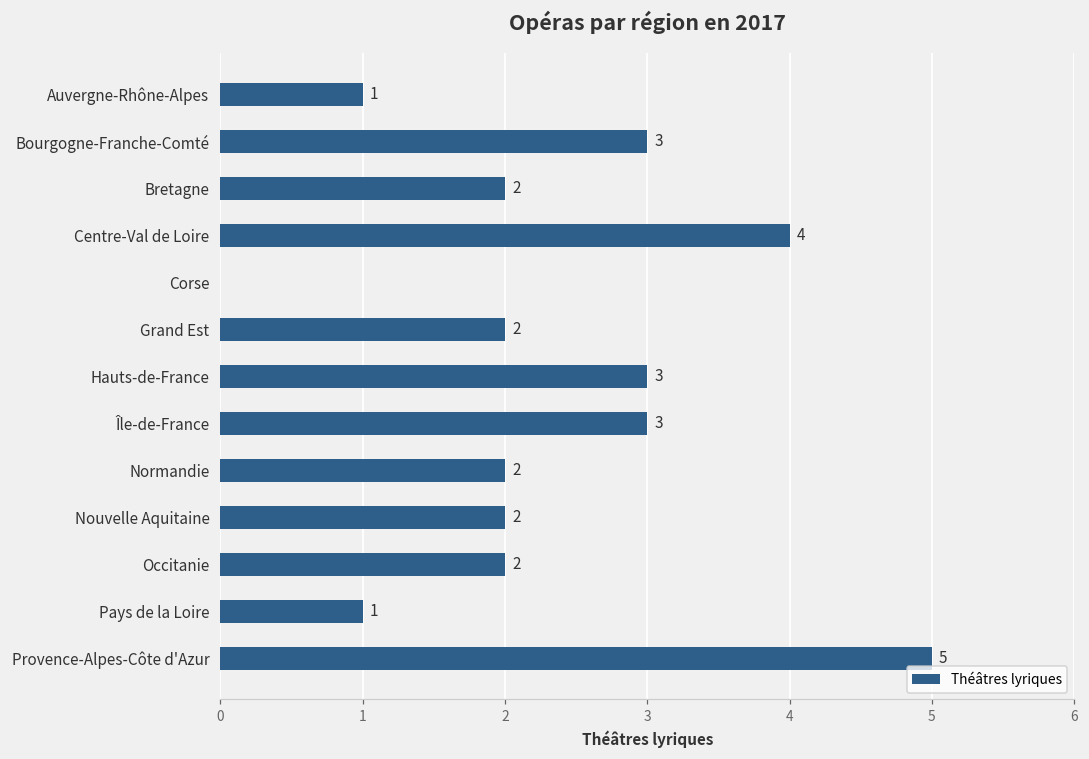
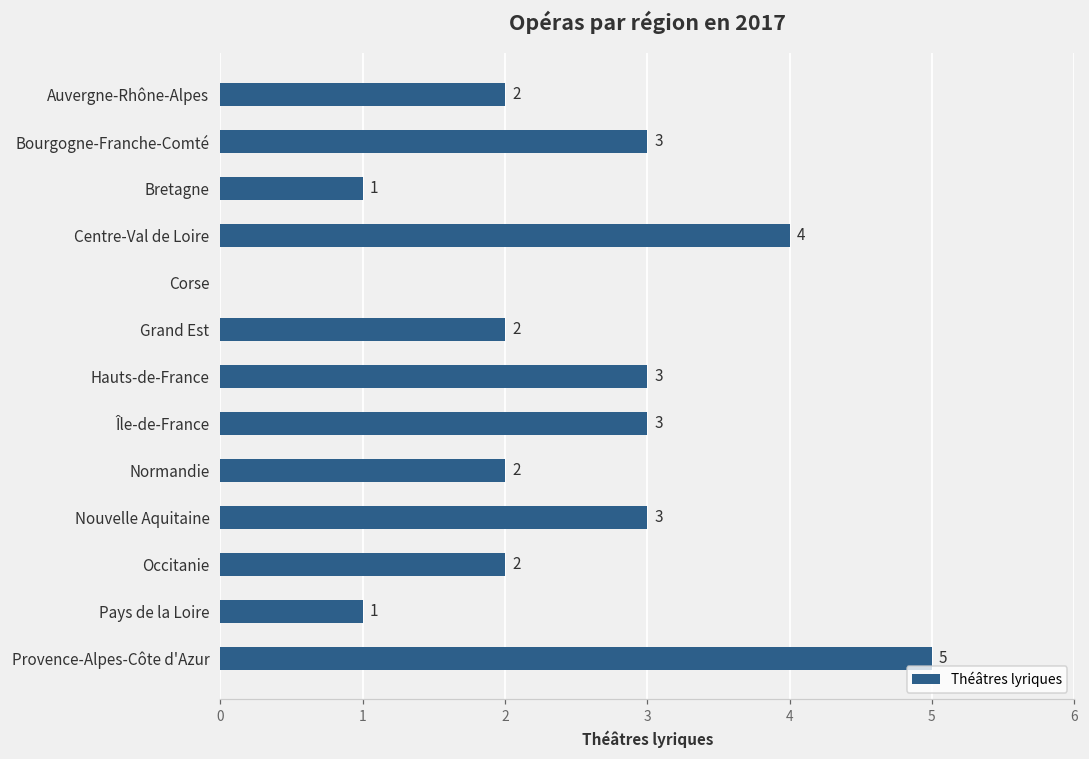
  {
-   "Auvergne-Rhône-Alpes": 1,
+   "Auvergne-Rhône-Alpes": 2,
    "Bourgogne-Franche-Comté": 3,
-   "Bretagne": 2,
+   "Bretagne": 1,
    "Centre-Val de Loire": 4,
    "Grand Est": 2,
    "Hauts-de-France": 3,
    "Île-de-France": 3,
    "Normandie": 2,
-   "Nouvelle Aquitaine": 2,
+   "Nouvelle Aquitaine": 3,
    "Occitanie": 2,
    "Pays de la Loire": 1,
    "Provence-Alpes-Côte d'Azur": 5
  }
